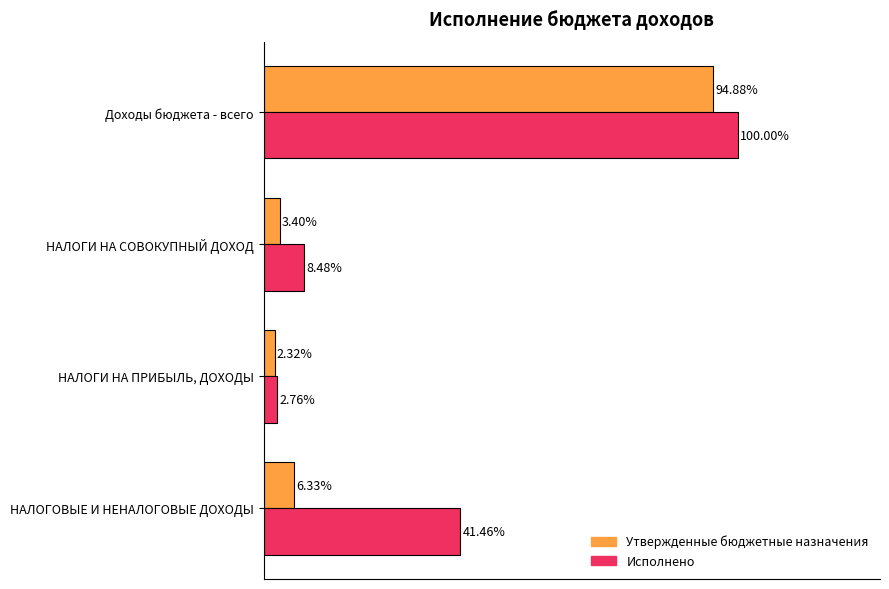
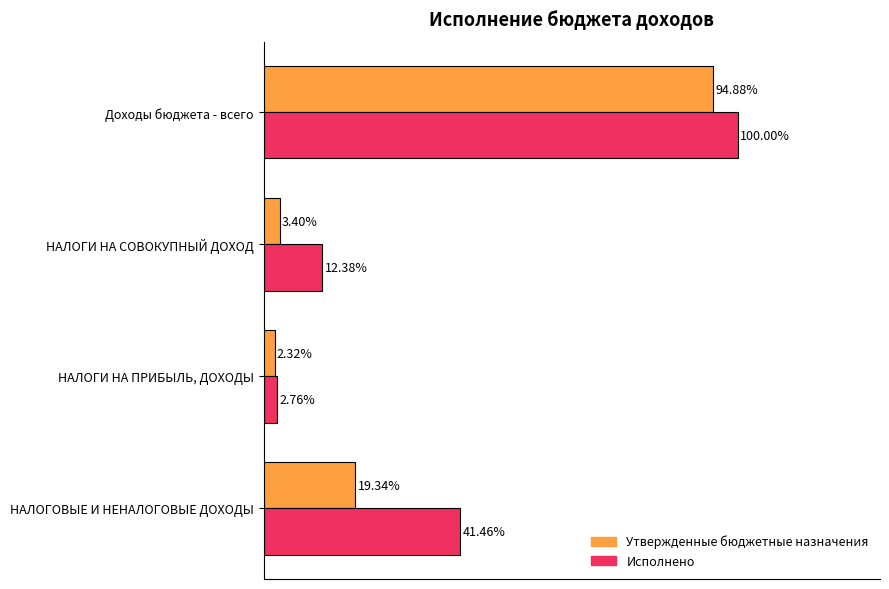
  {
    "Утвержденные бюджетные назначения": {
      "Доходы бюджета - всего": "94.88%",
      "НАЛОГИ НА СОВОКУПНЫЙ ДОХОД": "3.40%",
      "НАЛОГИ НА ПРИБЫЛЬ, ДОХОДЫ": "2.32%",
-     "НАЛОГОВЫЕ И НЕНАЛОГОВЫЕ ДОХОДЫ": "6.33%"
+     "НАЛОГОВЫЕ И НЕНАЛОГОВЫЕ ДОХОДЫ": "19.34%"
    },
    "Исполнено": {
      "Доходы бюджета - всего": "100.00%",
-     "НАЛОГИ НА СОВОКУПНЫЙ ДОХОД": "8.48%",
+     "НАЛОГИ НА СОВОКУПНЫЙ ДОХОД": "12.38%",
      "НАЛОГИ НА ПРИБЫЛЬ, ДОХОДЫ": "2.76%",
      "НАЛОГОВЫЕ И НЕНАЛОГОВЫЕ ДОХОДЫ": "41.46%"
    }
  }
